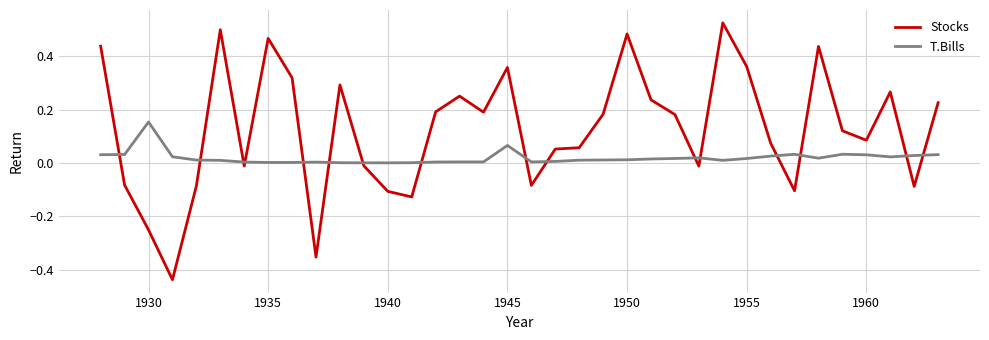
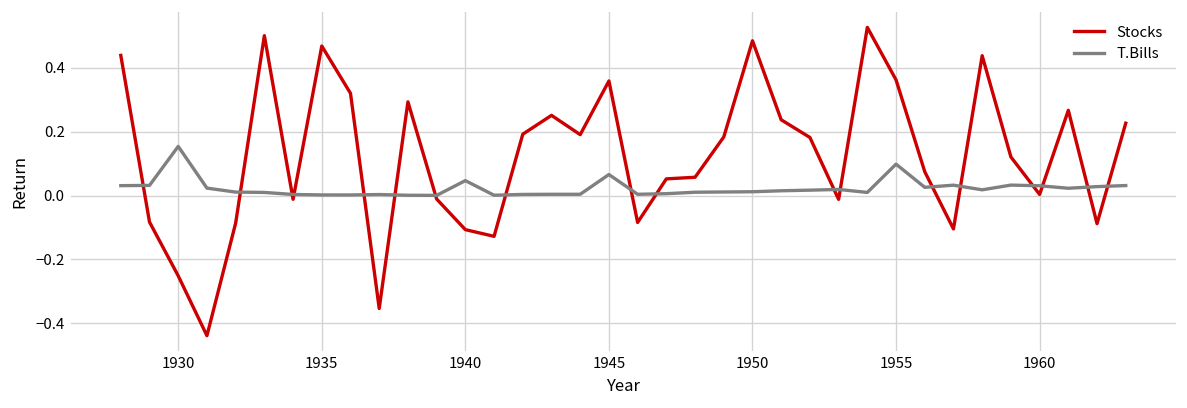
  {
    "Stocks": {
      "1930": -0.25,
      "1935": 0.47,
      "1940": -0.11,
      "1945": 0.36,
      "1950": 0.48,
      "1955": 0.36,
-     "1960": 0.09
+     "1960": 0.00
    },
    "T.Bills": {
      "1930": 0.15,
      "1935": 0.00,
-     "1940": 0.00,
+     "1940": 0.05,
      "1945": 0.07,
      "1950": 0.01,
-     "1955": 0.02,
+     "1955": 0.10,
      "1960": 0.03
    }
  }
